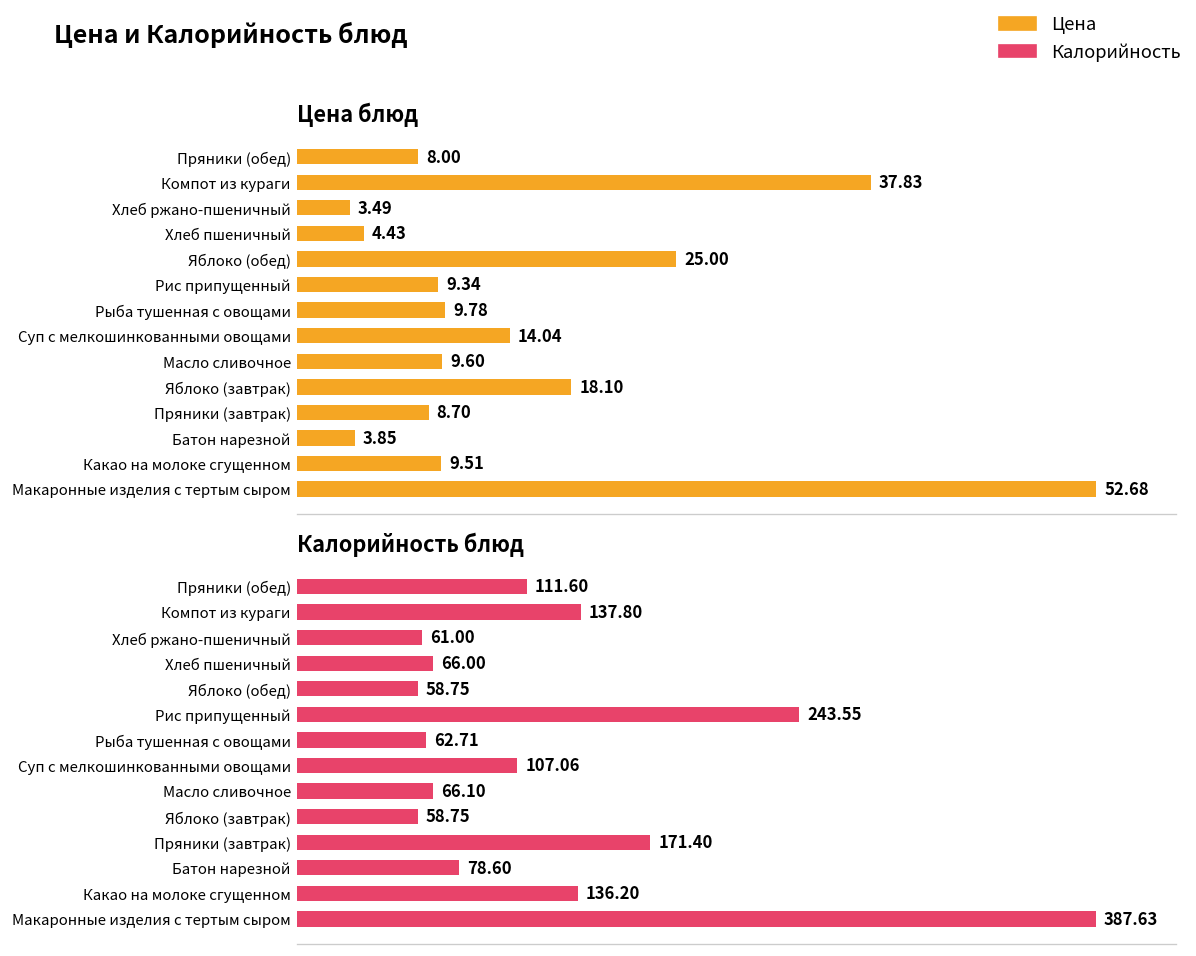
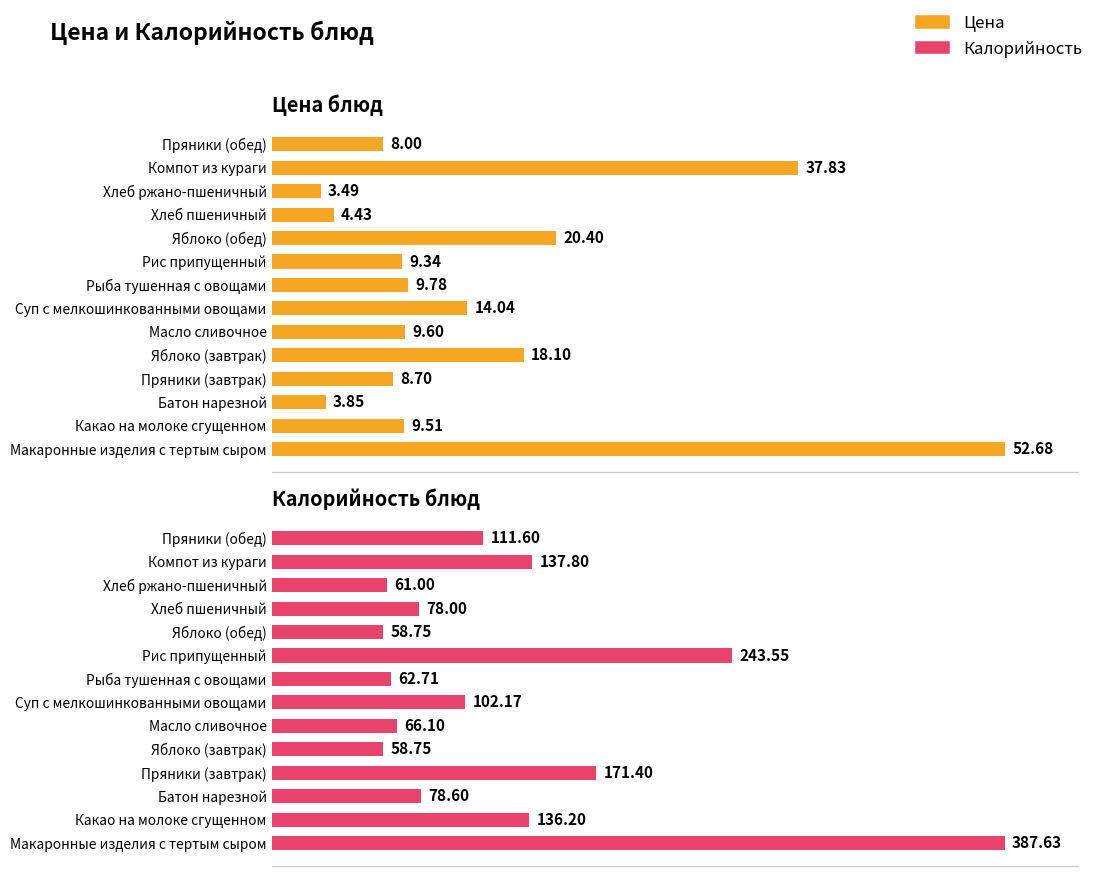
  {
    "Цена блюд": {
-     "Яблоко (обед)": 25.00
+     "Яблоко (обед)": 20.40
    },
    "Калорийность блюд": {
-     "Хлеб пшеничный": 66.00,
-     "Суп с мелкошинкованными овощами": 107.06
+     "Хлеб пшеничный": 78.00,
+     "Суп с мелкошинкованными овощами": 102.17
    }
  }
